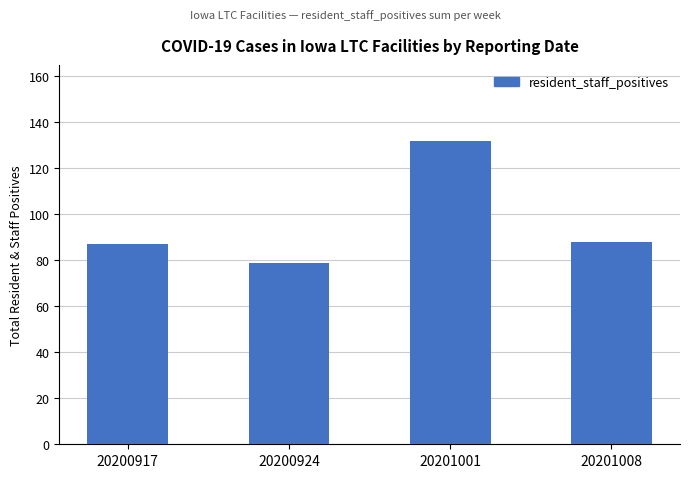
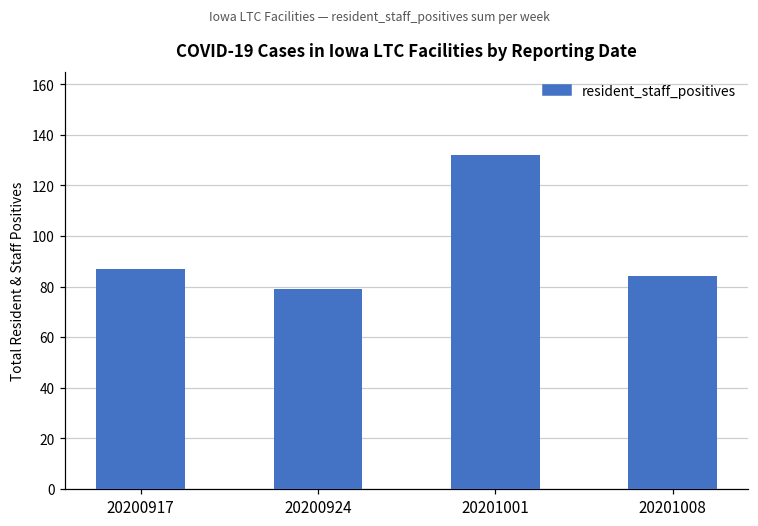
  {
    "20200917": 87,
    "20200924": 79,
    "20201001": 132,
-   "20201008": 88
+   "20201008": 84
  }
